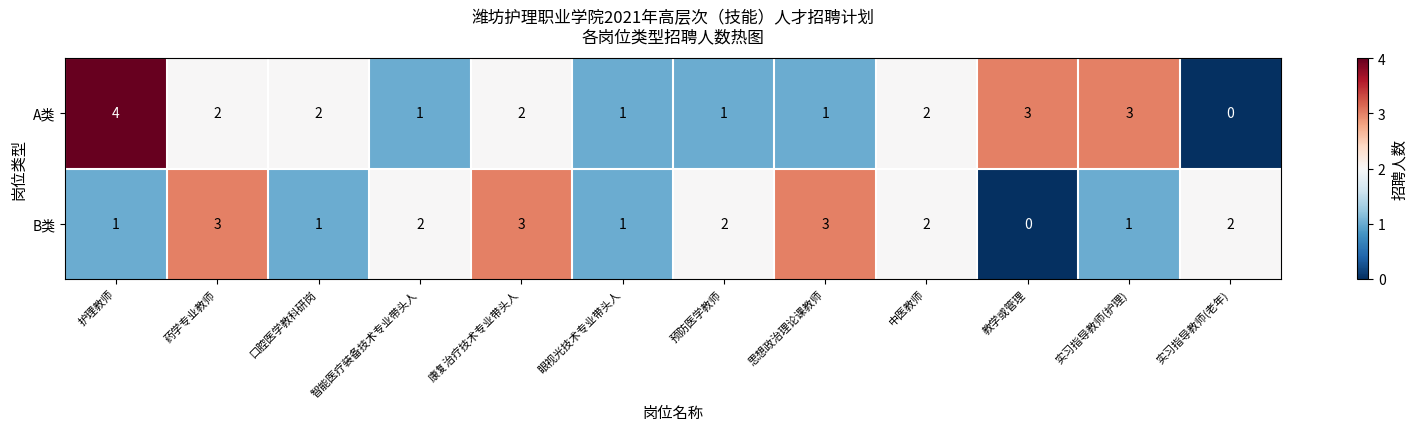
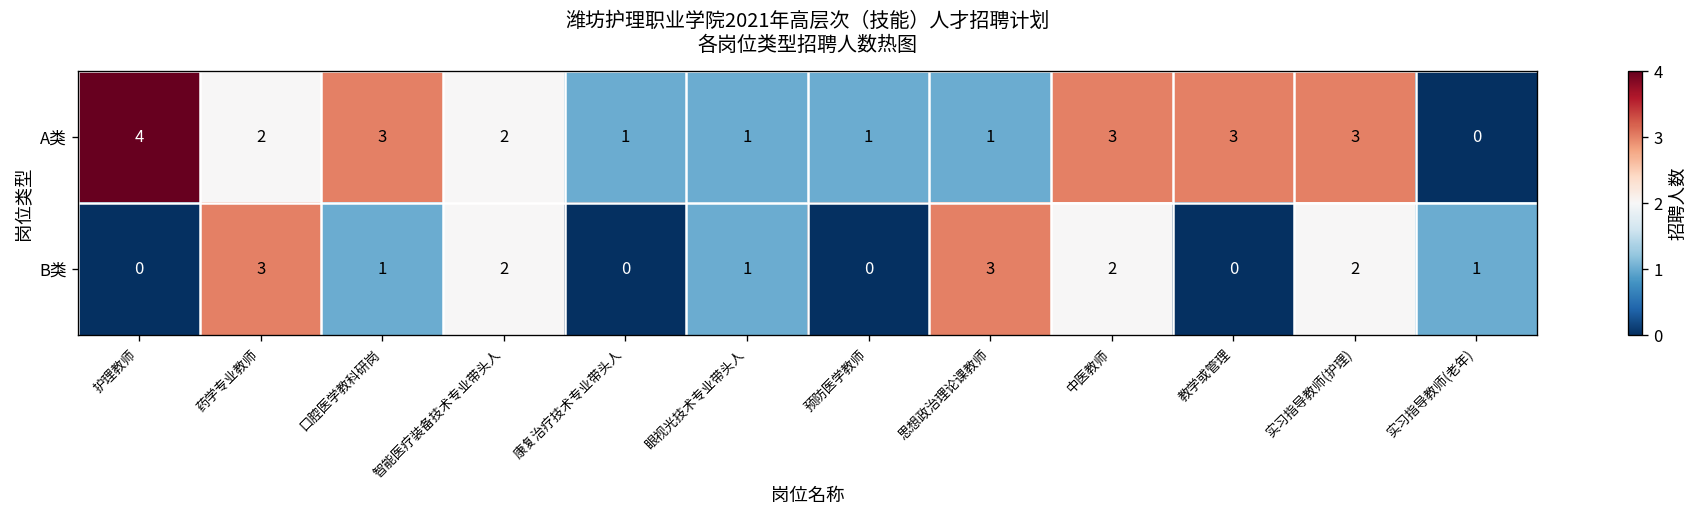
  {
    "A类": {
      "护理教师": 4,
      "药学专业教师": 2,
-     "口腔医学教科研岗": 2,
-     "智能医疗装备技术专业带头人": 1,
-     "康复治疗技术专业带头人": 2,
+     "口腔医学教科研岗": 3,
+     "智能医疗装备技术专业带头人": 2,
+     "康复治疗技术专业带头人": 1,
      "眼视光技术专业带头人": 1,
      "预防医学教师": 1,
      "思想政治理论课教师": 1,
-     "中医教师": 2,
+     "中医教师": 3,
      "教学或管理": 3,
      "实习指导教师(护理)": 3,
      "实习指导教师(老年)": 0
    },
    "B类": {
-     "护理教师": 1,
+     "护理教师": 0,
      "药学专业教师": 3,
      "口腔医学教科研岗": 1,
      "智能医疗装备技术专业带头人": 2,
-     "康复治疗技术专业带头人": 3,
+     "康复治疗技术专业带头人": 0,
      "眼视光技术专业带头人": 1,
-     "预防医学教师": 2,
+     "预防医学教师": 0,
      "思想政治理论课教师": 3,
      "中医教师": 2,
      "教学或管理": 0,
-     "实习指导教师(护理)": 1,
-     "实习指导教师(老年)": 2
+     "实习指导教师(护理)": 2,
+     "实习指导教师(老年)": 1
    }
  }
